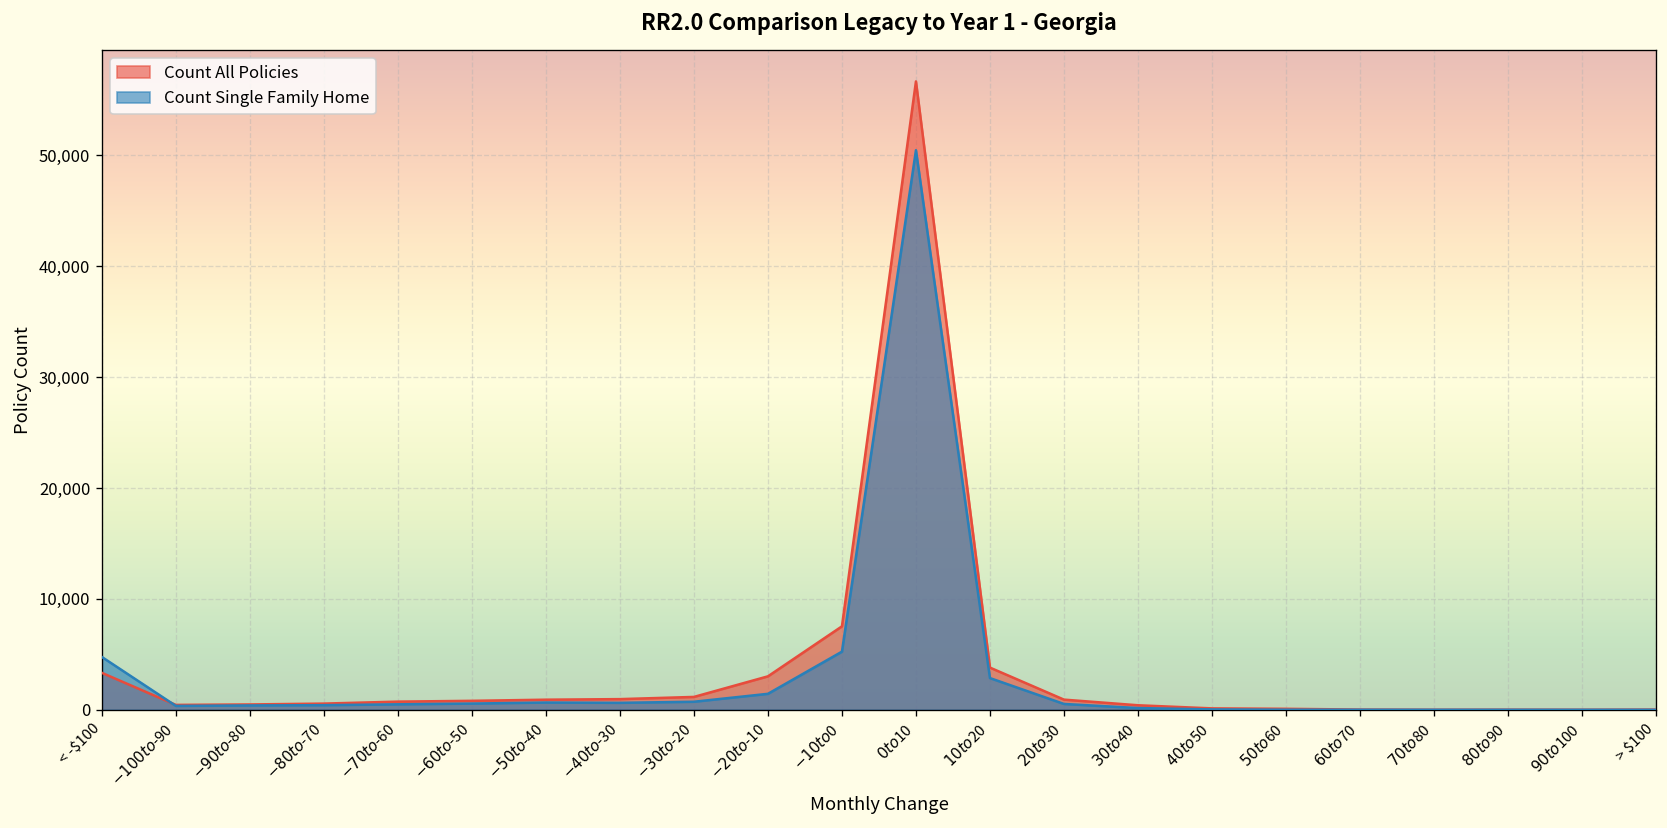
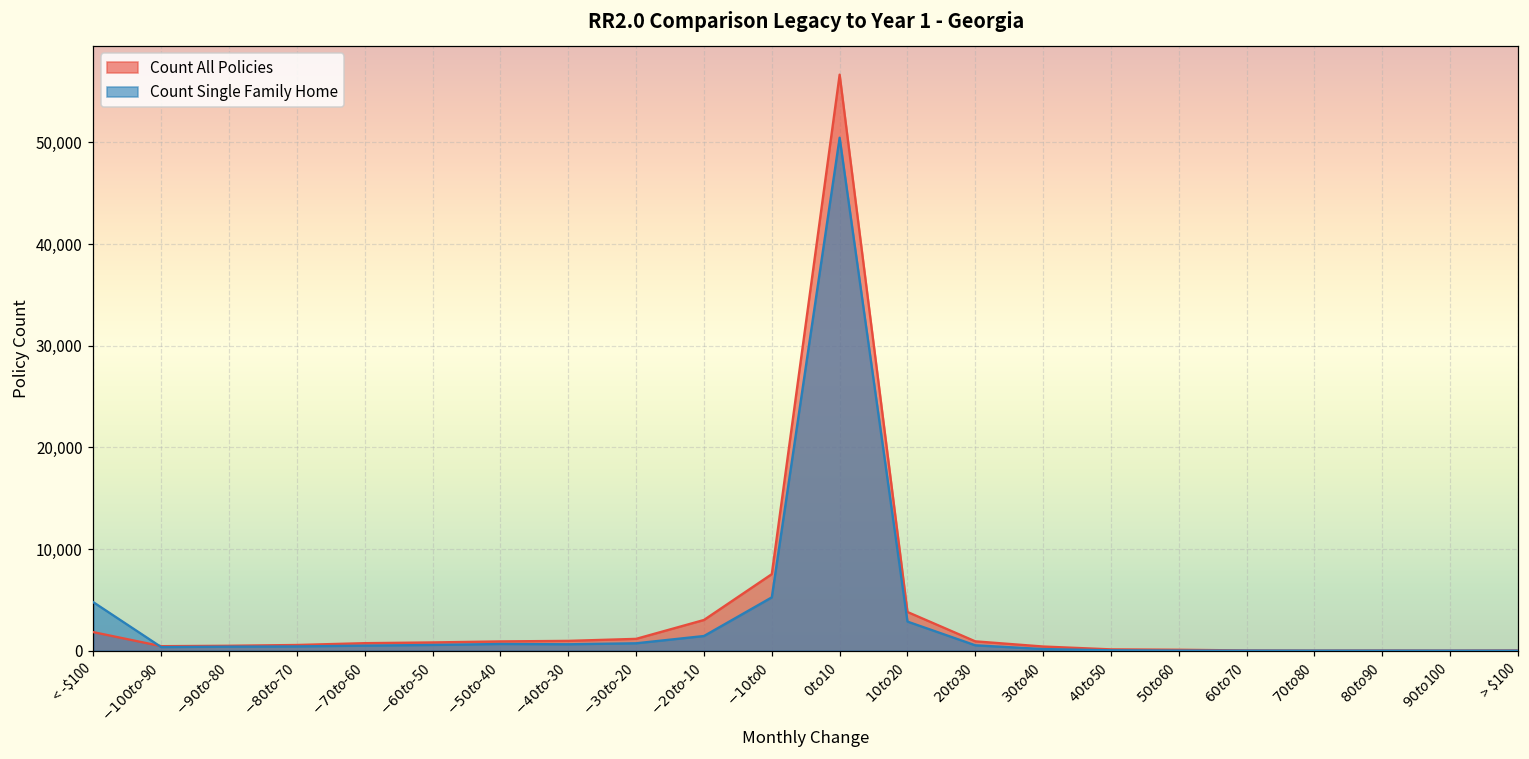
  {
    "Count All Policies": {
-     "< -$100": "3,000"
+     "< -$100": "2,000"
    },
    "Count Single Family Home": {
      "< -$100": "5,000"
    }
  }
